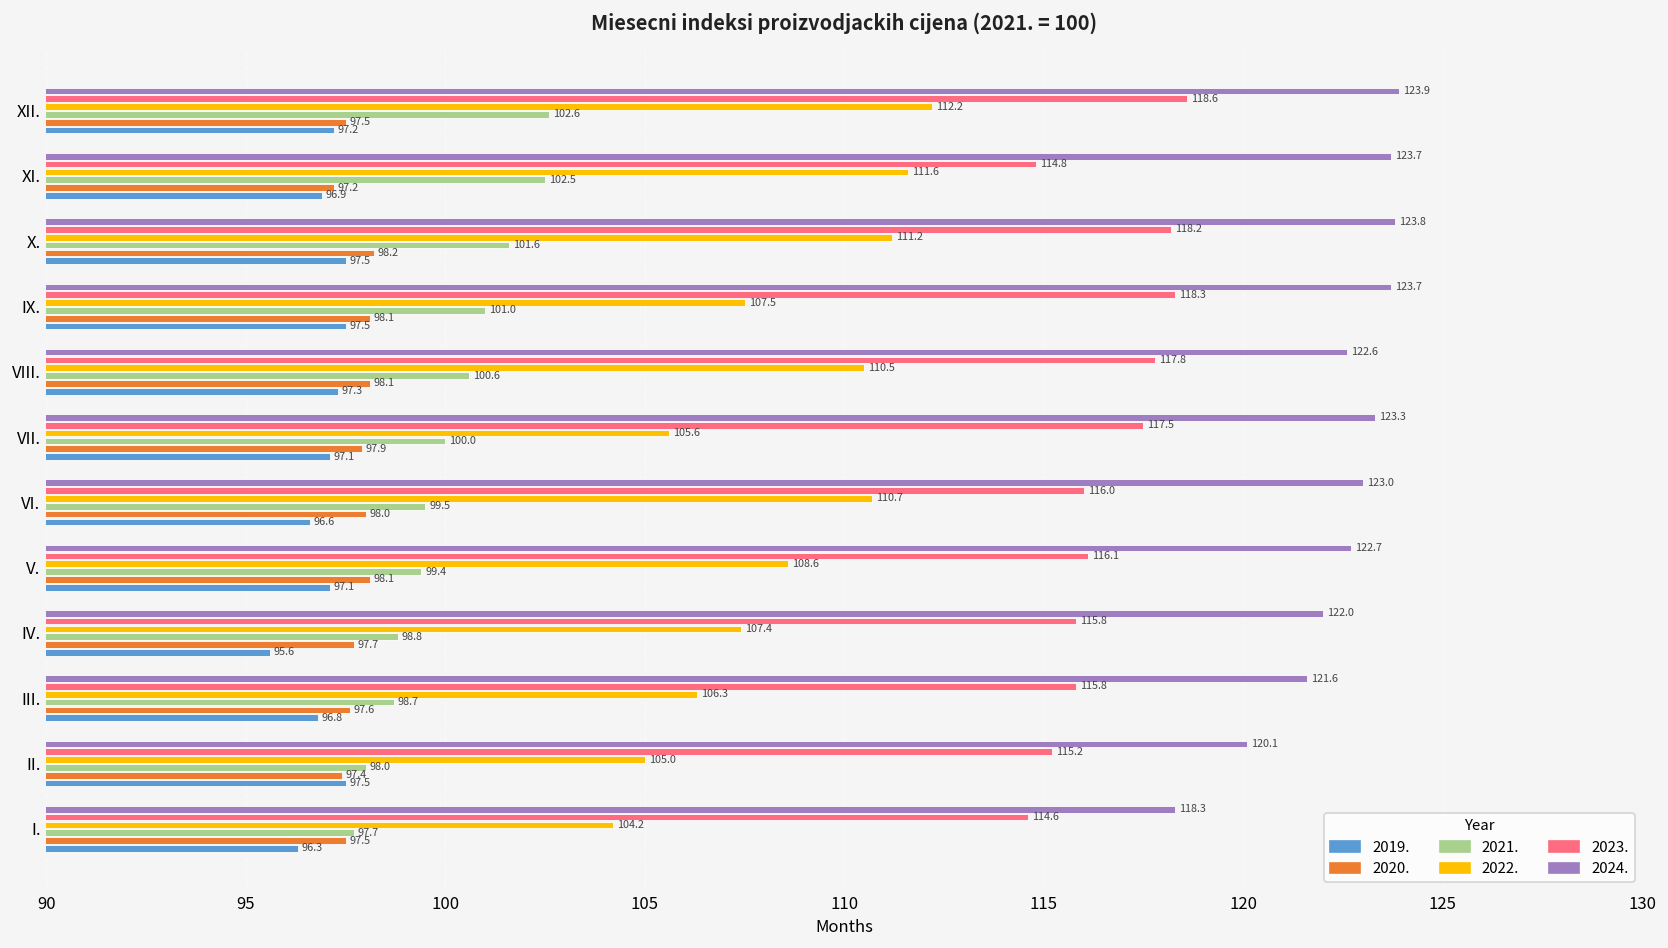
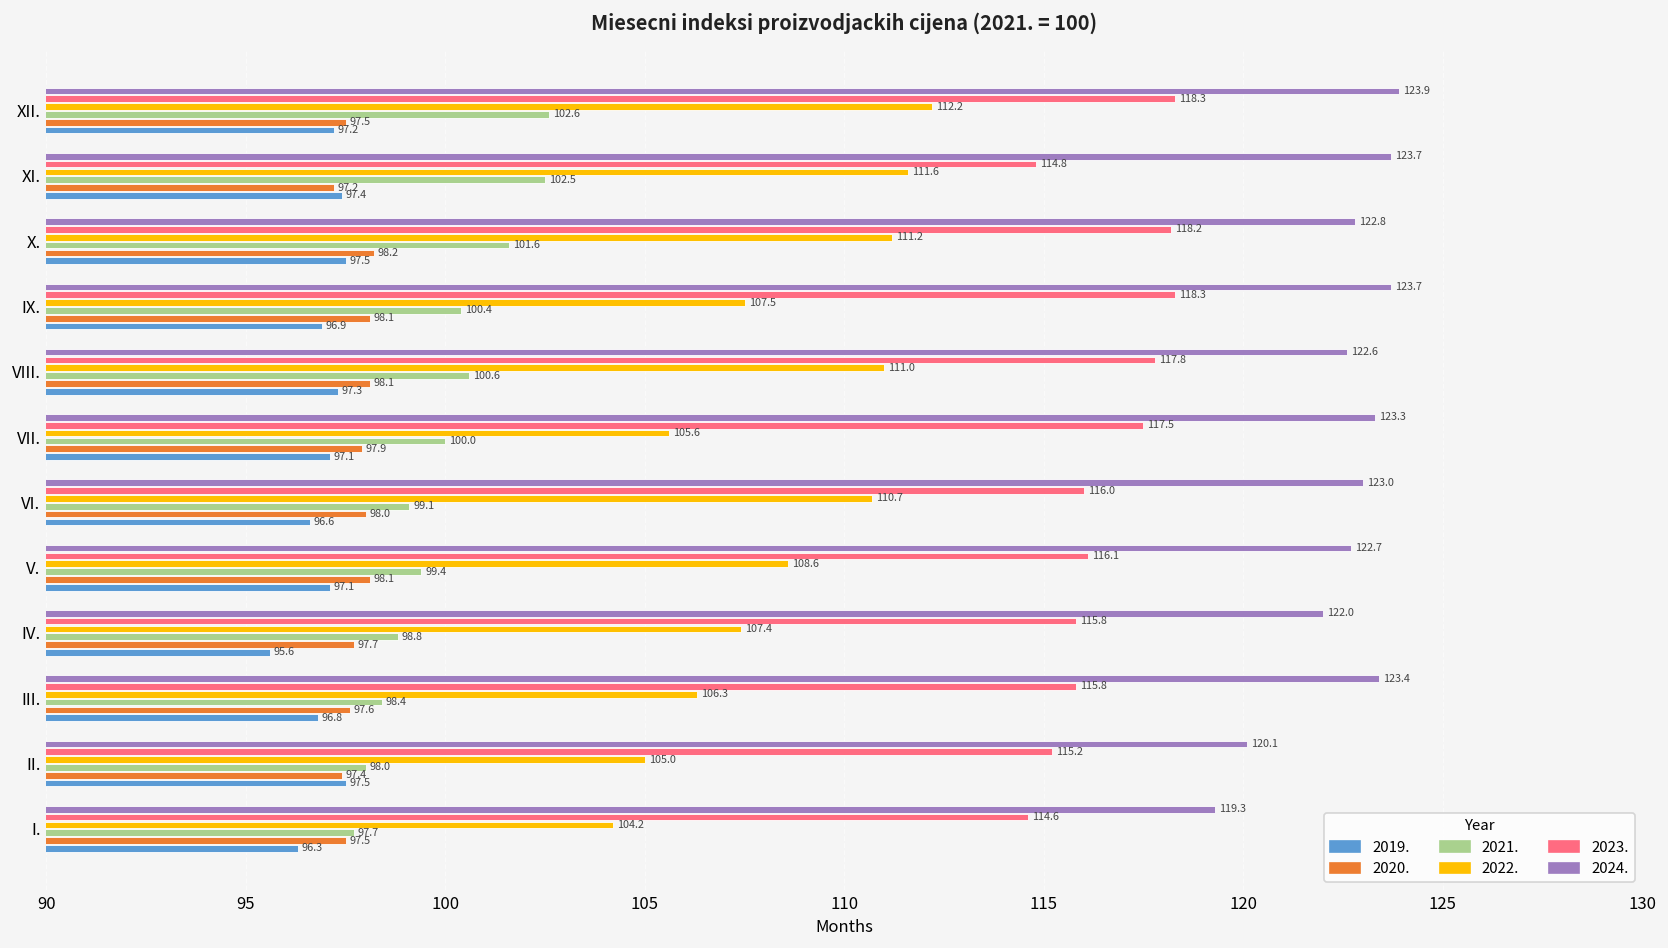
  {
    "2019.": {
      "XII.": 97.2,
-     "XI.": 96.9,
+     "XI.": 97.4,
      "X.": 97.5,
-     "IX.": 97.5,
+     "IX.": 96.9,
      "VIII.": 97.3,
      "VII.": 97.1,
      "VI.": 96.6,
      "V.": 97.1,
      "IV.": 95.6,
      "III.": 96.8,
      "I.": 96.3
    },
    "2020.": {
      "XII.": 97.5,
      "X.": 98.2,
      "IX.": 98.1,
      "VIII.": 98.1,
      "VII.": 97.9,
      "VI.": 98.0,
      "V.": 98.1,
      "IV.": 97.7,
      "III.": 97.6
    },
    "2021.": {
      "XII.": 102.6,
      "XI.": 102.5,
      "X.": 101.6,
-     "IX.": 101.0,
+     "IX.": 100.4,
      "VIII.": 100.6,
      "VII.": 100.0,
-     "VI.": 99.5,
+     "VI.": 99.1,
      "V.": 99.4,
      "IV.": 98.8,
-     "III.": 98.7,
+     "III.": 98.4,
      "II.": 98.0
    },
    "2022.": {
      "XII.": 112.2,
      "XI.": 111.6,
      "X.": 111.2,
      "IX.": 107.5,
-     "VIII.": 110.5,
+     "VIII.": 111.0,
      "VII.": 105.6,
      "VI.": 110.7,
      "V.": 108.6,
      "IV.": 107.4,
      "III.": 106.3,
      "II.": 105.0,
      "I.": 104.2
    },
    "2023.": {
-     "XII.": 118.6,
+     "XII.": 118.3,
      "XI.": 114.8,
      "X.": 118.2,
      "IX.": 118.3,
      "VIII.": 117.8,
      "VII.": 117.5,
      "VI.": 116.0,
      "V.": 116.1,
      "IV.": 115.8,
      "III.": 115.8,
      "II.": 115.2,
      "I.": 114.6
    },
    "2024.": {
      "XII.": 123.9,
      "XI.": 123.7,
-     "X.": 123.8,
+     "X.": 122.8,
      "IX.": 123.7,
      "VIII.": 122.6,
      "VII.": 123.3,
      "VI.": 123.0,
      "V.": 122.7,
      "IV.": 122.0,
-     "III.": 121.6,
+     "III.": 123.4,
      "II.": 120.1,
-     "I.": 118.3
+     "I.": 119.3
    }
  }
